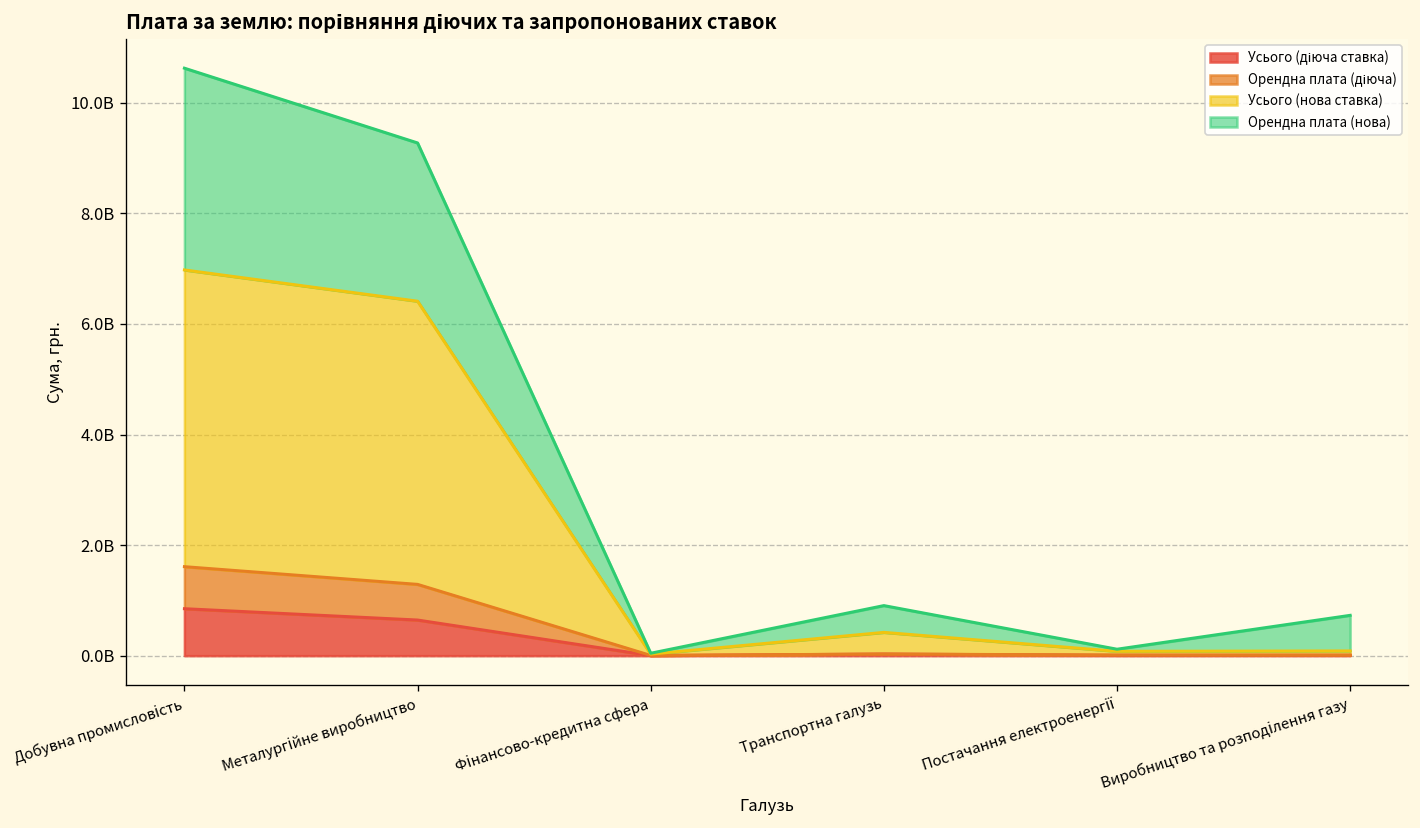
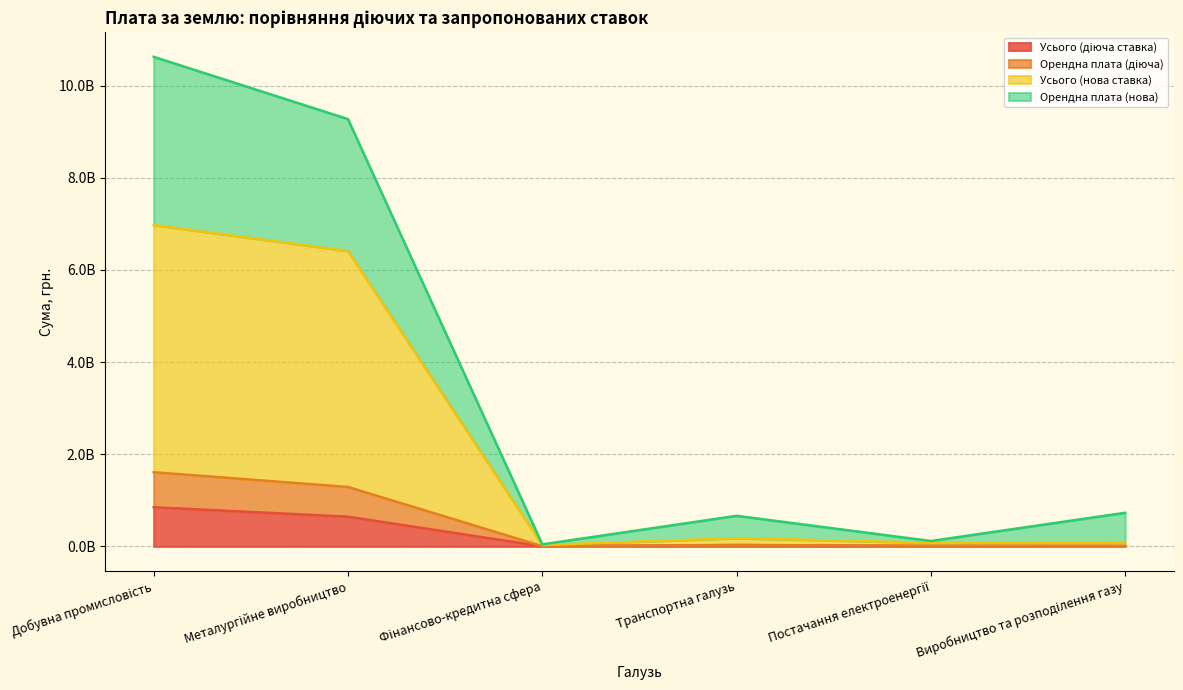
  {
    "Усього (нова ставка)": {
      "Добувна промисловість": 5400000000,
      "Металургійне виробництво": 5100000000,
-     "Транспортна галузь": 400000000,
+     "Транспортна галузь": 100000000,
      "Виробництво та розподілення газу": 100000000
    },
    "Орендна плата (нова)": {
      "Добувна промисловість": 3600000000,
      "Металургійне виробництво": 2900000000,
      "Транспортна галузь": 500000000,
      "Виробництво та розподілення газу": 600000000
    }
  }
